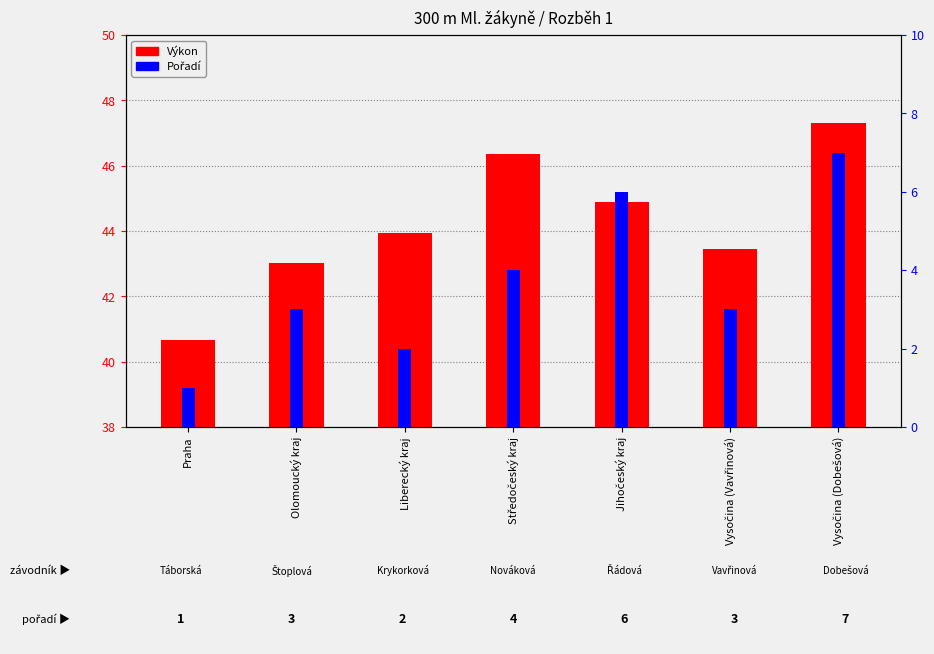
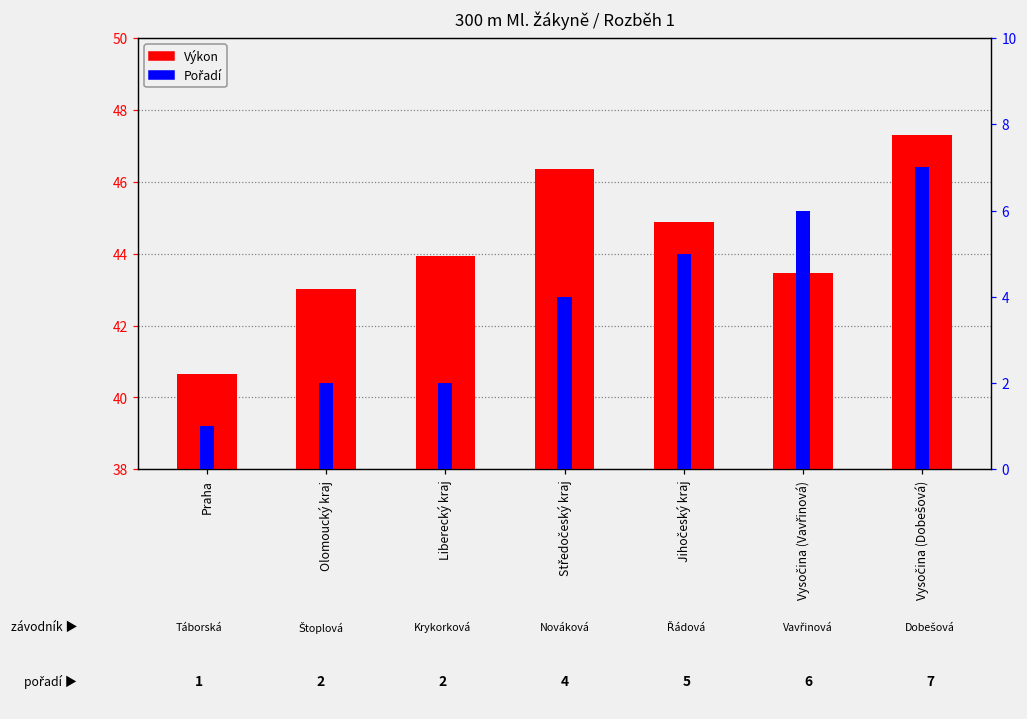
  {
    "Pořadí": {
-     "Olomoucký kraj": 3,
-     "Jihočeský kraj": 6,
-     "Vysočina (Vavřinová)": 3
+     "Olomoucký kraj": 2,
+     "Jihočeský kraj": 5,
+     "Vysočina (Vavřinová)": 6
    }
  }
